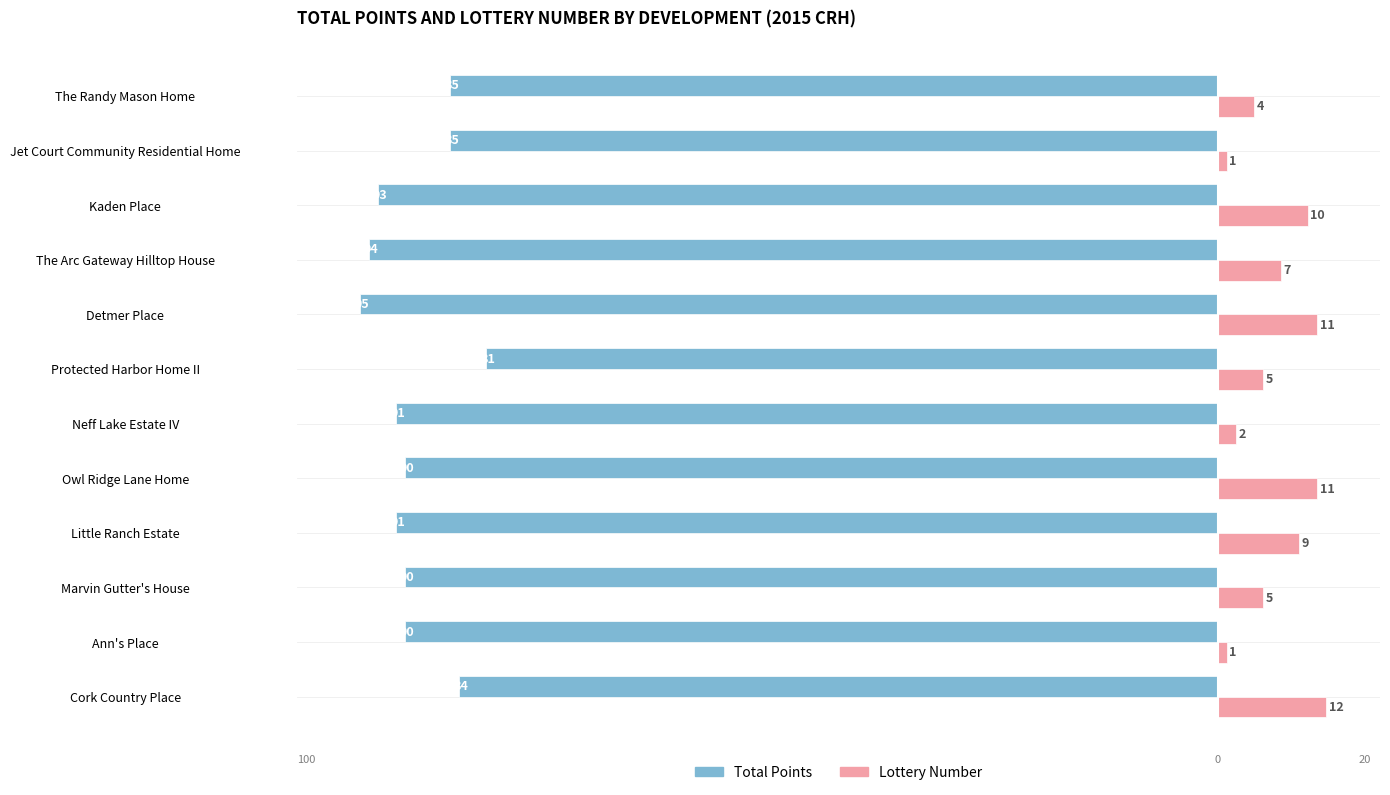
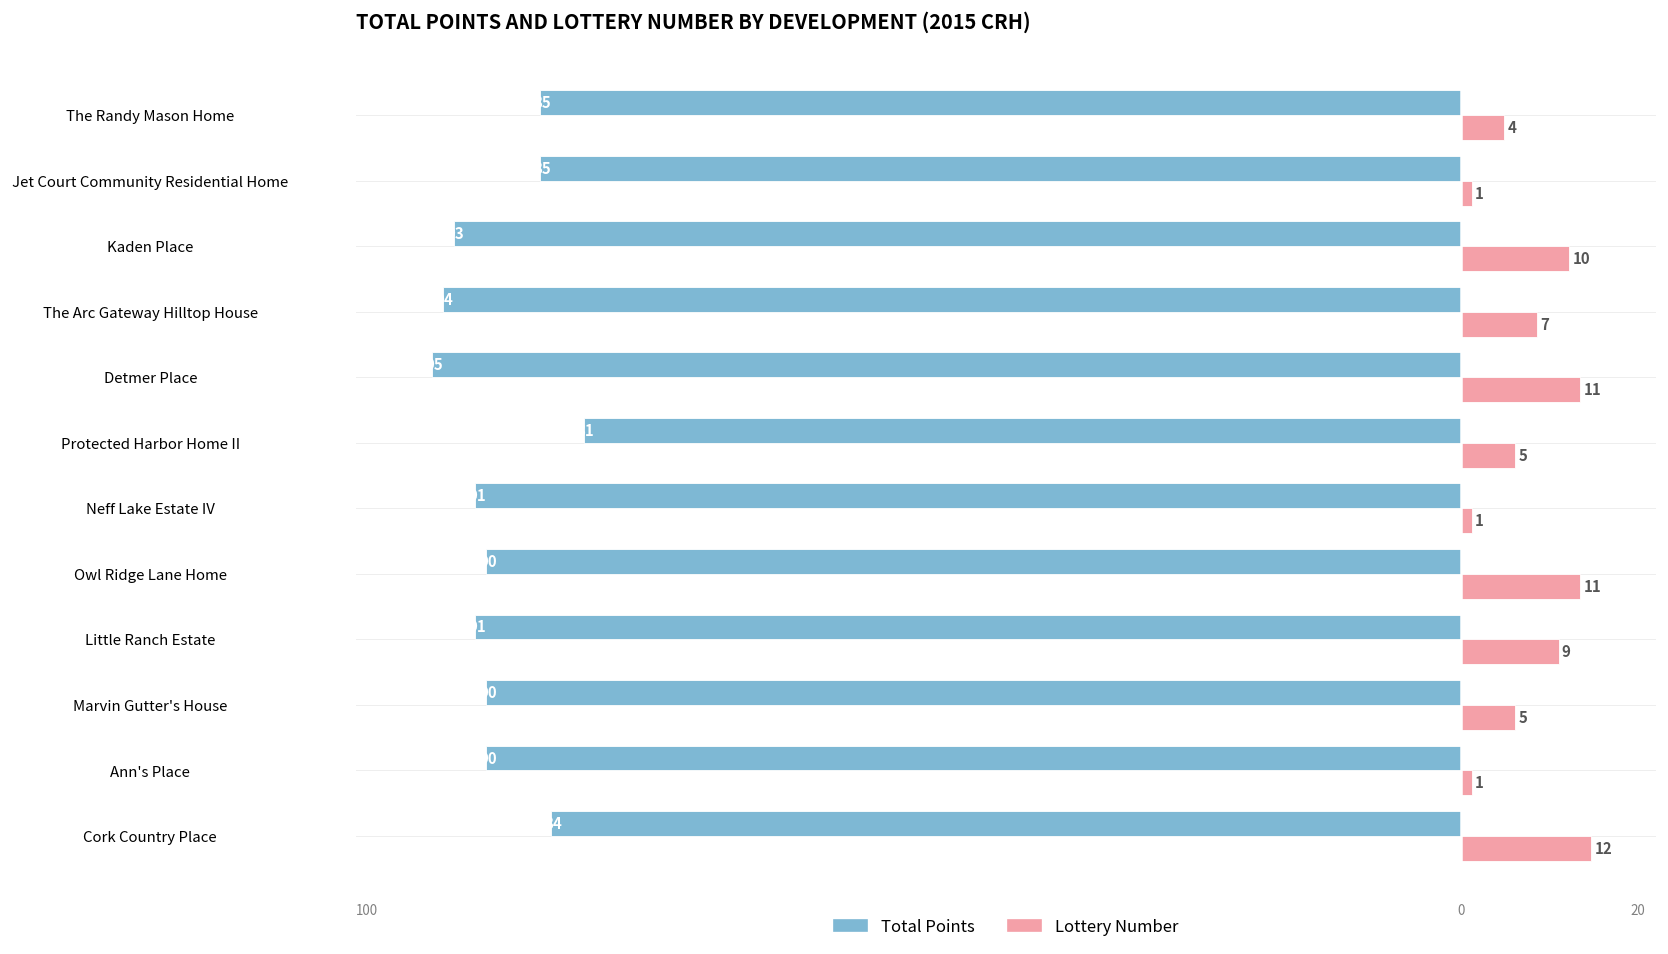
  {
    "Lottery Number": {
      "The Randy Mason Home": 4,
      "Jet Court Community Residential Home": 1,
      "Kaden Place": 10,
      "The Arc Gateway Hilltop House": 7,
      "Detmer Place": 11,
      "Protected Harbor Home II": 5,
-     "Neff Lake Estate IV": 2,
+     "Neff Lake Estate IV": 1,
      "Owl Ridge Lane Home": 11,
      "Little Ranch Estate": 9,
      "Marvin Gutter's House": 5,
      "Ann's Place": 1,
      "Cork Country Place": 12
    }
  }
